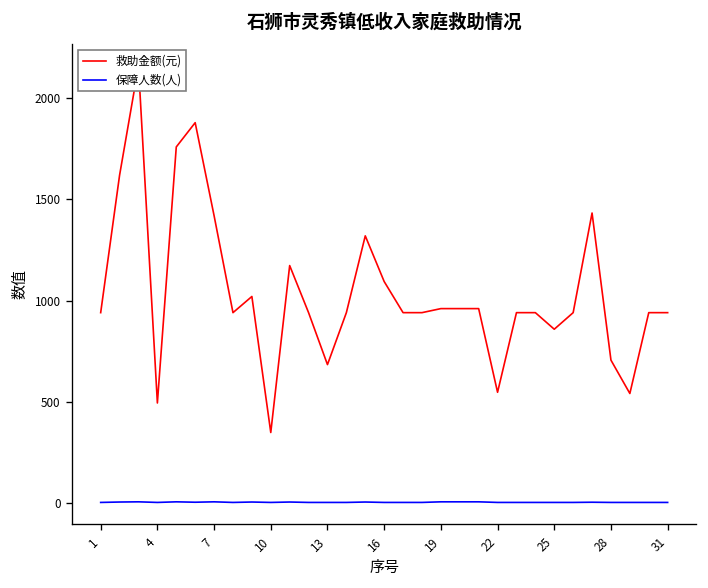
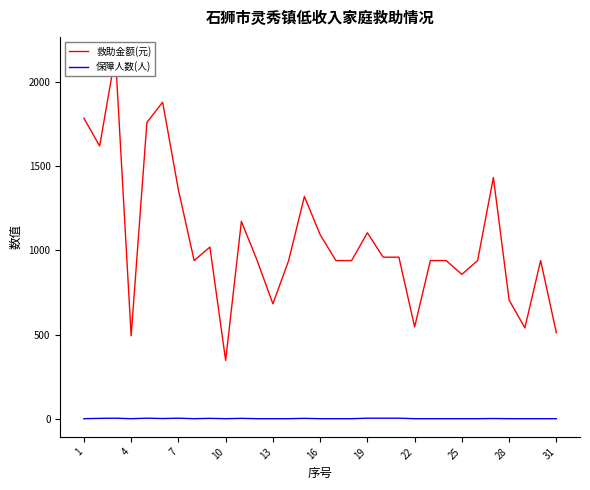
  {
    "救助金额(元)": {
-     "1": 940,
+     "1": 1790,
      "4": 490,
-     "7": 1420,
+     "7": 1360,
      "10": 350,
      "13": 680,
      "16": 1090,
-     "19": 960,
+     "19": 1110,
      "22": 550,
      "25": 860,
      "28": 710,
-     "31": 940
+     "31": 510
    },
    "保障人数(人)": {
      "1": 0,
      "4": 0,
      "7": 0,
      "10": 0,
      "13": 0,
      "16": 0,
      "19": 0,
      "22": 0,
      "25": 0,
      "28": 0,
      "31": 0
    }
  }
